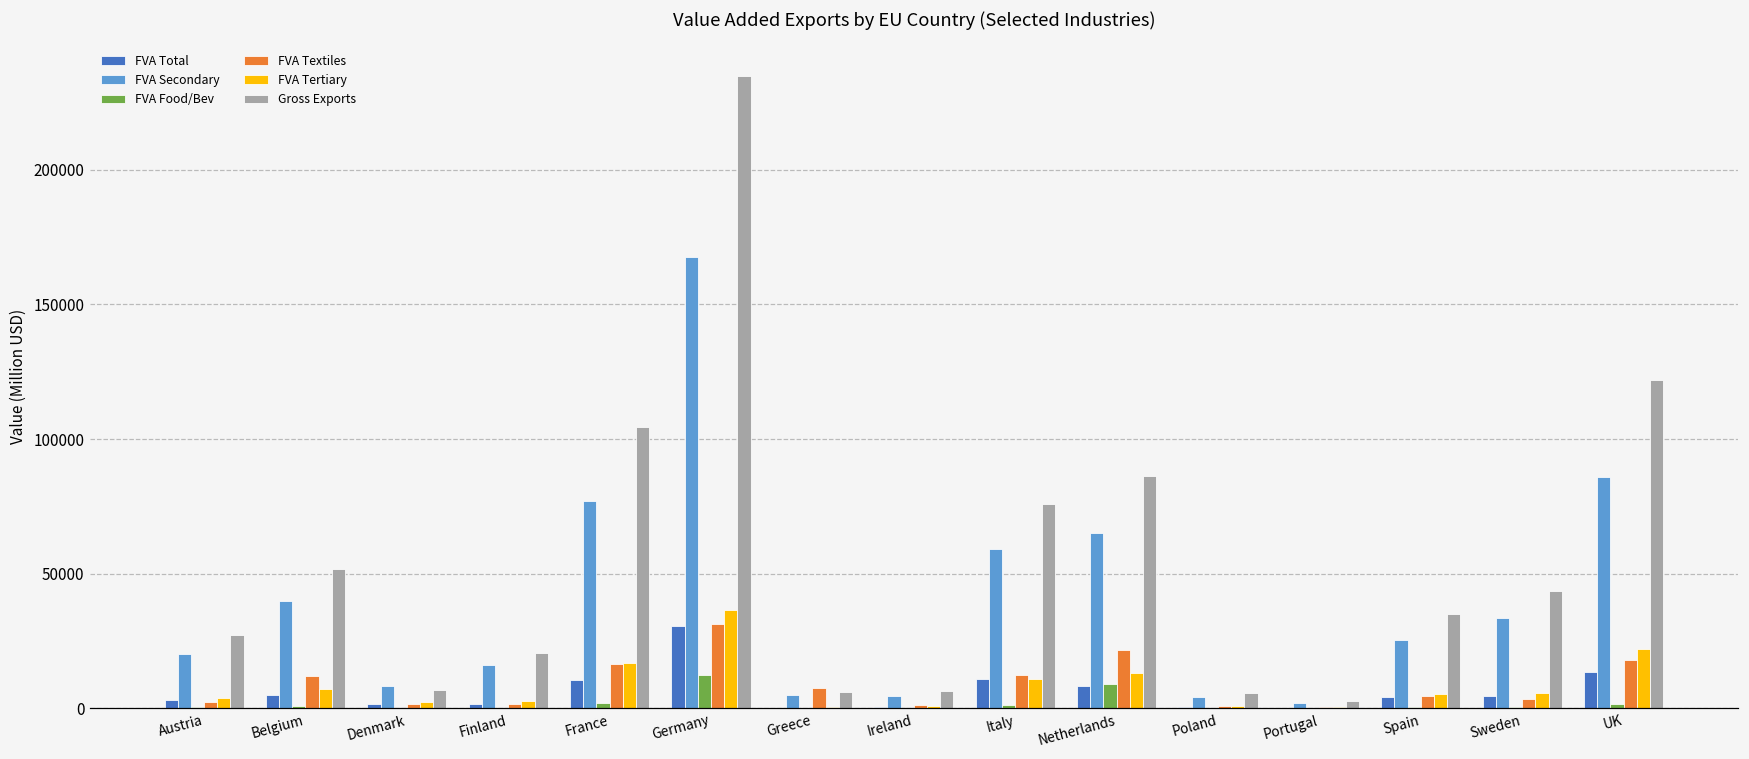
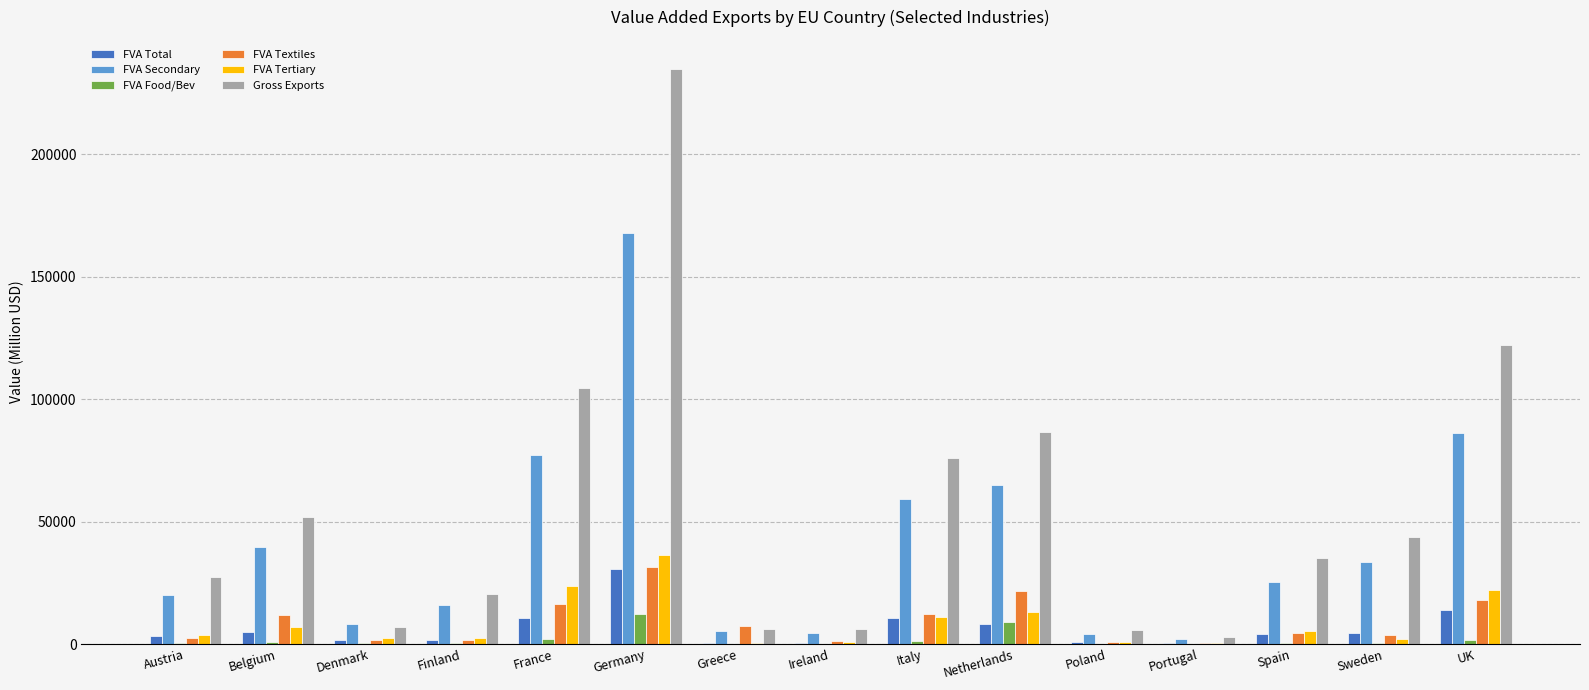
  {
    "FVA Food/Bev": {
      "France": 2000,
      "Germany": 12000,
      "Italy": 1000,
      "Netherlands": 9000,
      "UK": 2000
    },
    "FVA Textiles": {
      "Austria": 3000,
      "Belgium": 12000,
      "Denmark": 2000,
      "Finland": 2000,
      "France": 16000,
      "Germany": 31000,
      "Greece": 8000,
      "Ireland": 1000,
      "Italy": 12000,
      "Netherlands": 22000,
      "Spain": 5000,
      "Sweden": 4000,
      "UK": 18000
    },
    "FVA Tertiary": {
      "Austria": 4000,
      "Belgium": 7000,
      "Denmark": 2000,
      "Finland": 3000,
-     "France": 17000,
+     "France": 24000,
      "Germany": 37000,
      "Ireland": 1000,
      "Italy": 11000,
      "Netherlands": 13000,
      "Spain": 5000,
-     "Sweden": 6000,
+     "Sweden": 2000,
      "UK": 22000
    },
    "Gross Exports": {
      "Austria": 27000,
      "Belgium": 52000,
      "Denmark": 7000,
      "Finland": 20000,
      "France": 105000,
      "Germany": 235000,
      "Greece": 6000,
      "Ireland": 6000,
      "Italy": 76000,
      "Netherlands": 86000,
      "Poland": 6000,
      "Portugal": 3000,
      "Spain": 35000,
      "Sweden": 44000,
      "UK": 122000
    }
  }
